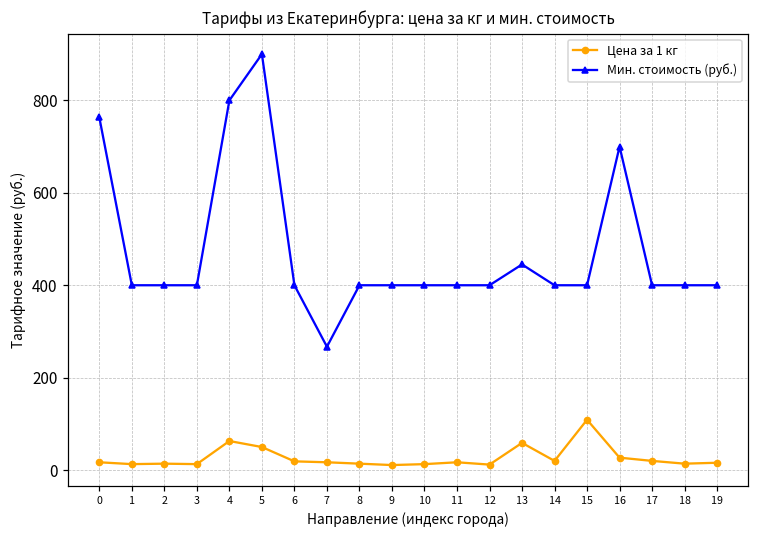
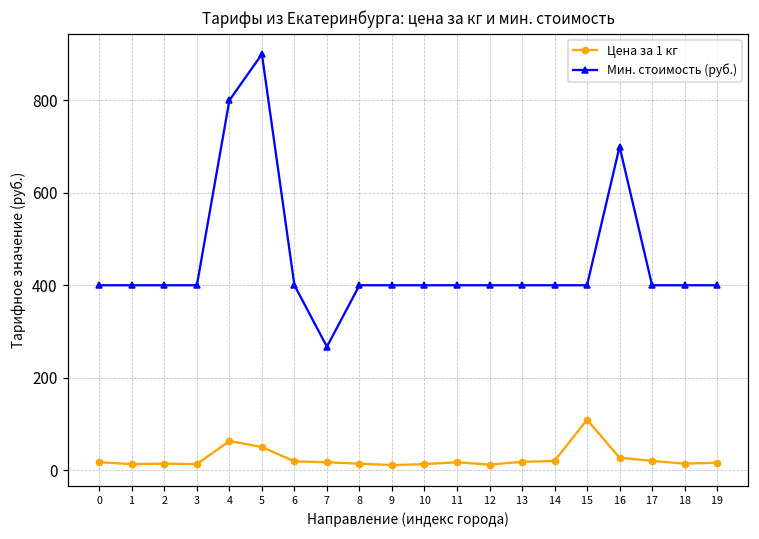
  {
    "Цена за 1 кг": {
      "0": 20,
      "1": 10,
      "2": 10,
      "3": 10,
      "4": 60,
      "5": 50,
      "6": 20,
      "7": 20,
      "8": 10,
      "9": 10,
      "10": 10,
      "11": 20,
      "12": 10,
-     "13": 60,
+     "13": 20,
      "14": 20,
      "15": 110,
      "16": 30,
      "17": 20,
      "18": 10,
      "19": 20
    },
    "Мин. стоимость (руб.)": {
-     "0": 760,
+     "0": 400,
      "1": 400,
      "2": 400,
      "3": 400,
      "4": 800,
      "5": 900,
      "6": 400,
      "7": 270,
      "8": 400,
      "9": 400,
      "10": 400,
      "11": 400,
      "12": 400,
-     "13": 450,
+     "13": 400,
      "14": 400,
      "15": 400,
      "16": 700,
      "17": 400,
      "18": 400,
      "19": 400
    }
  }
